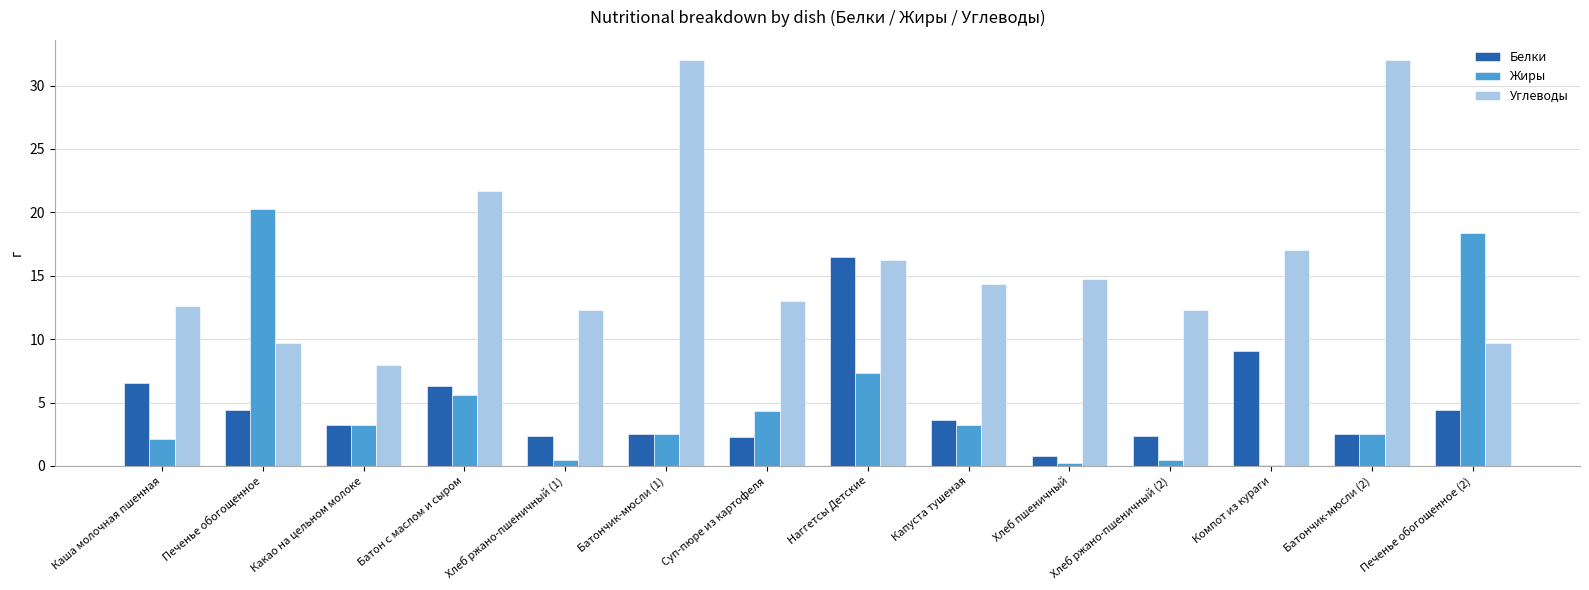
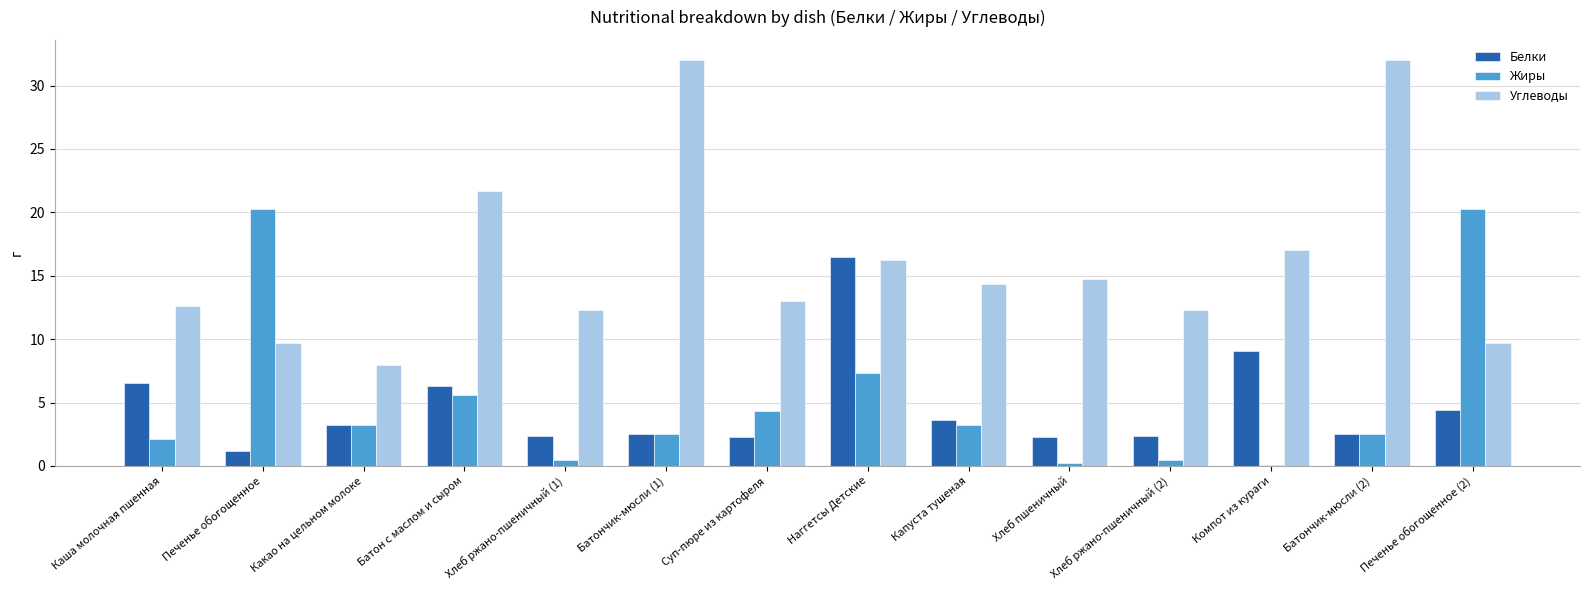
  {
    "Белки": {
      "Каша молочная пшенная": 6.5,
-     "Печенье обогощенное": 4.4,
+     "Печенье обогощенное": 1.1,
      "Какао на цельном молоке": 3.2,
      "Батон с маслом и сыром": 6.3,
      "Хлеб ржано-пшеничный (1)": 2.4,
      "Батончик-мюсли (1)": 2.5,
      "Суп-пюре из картофеля": 2.3,
      "Наггетсы Детские": 16.4,
      "Капуста тушеная": 3.6,
-     "Хлеб пшеничный": 0.8,
+     "Хлеб пшеничный": 2.3,
      "Хлеб ржано-пшеничный (2)": 2.4,
      "Компот из кураги": 9.1,
      "Батончик-мюсли (2)": 2.5,
      "Печенье обогощенное (2)": 4.4
    },
    "Жиры": {
      "Каша молочная пшенная": 2.1,
      "Печенье обогощенное": 20.2,
      "Какао на цельном молоке": 3.2,
      "Батон с маслом и сыром": 5.6,
      "Хлеб ржано-пшеничный (1)": 0.5,
      "Батончик-мюсли (1)": 2.5,
      "Суп-пюре из картофеля": 4.3,
      "Наггетсы Детские": 7.3,
      "Капуста тушеная": 3.2,
      "Хлеб пшеничный": 0.2,
      "Хлеб ржано-пшеничный (2)": 0.5,
      "Батончик-мюсли (2)": 2.5,
-     "Печенье обогощенное (2)": 18.4
+     "Печенье обогощенное (2)": 20.2
    },
    "Углеводы": {
      "Каша молочная пшенная": 12.6,
      "Печенье обогощенное": 9.7,
      "Какао на цельном молоке": 8.0,
      "Батон с маслом и сыром": 21.7,
      "Хлеб ржано-пшеничный (1)": 12.3,
      "Батончик-мюсли (1)": 32.0,
      "Суп-пюре из картофеля": 13.0,
      "Наггетсы Детские": 16.2,
      "Капуста тушеная": 14.4,
      "Хлеб пшеничный": 14.8,
      "Хлеб ржано-пшеничный (2)": 12.3,
      "Компот из кураги": 17.0,
      "Батончик-мюсли (2)": 32.0,
      "Печенье обогощенное (2)": 9.7
    }
  }
